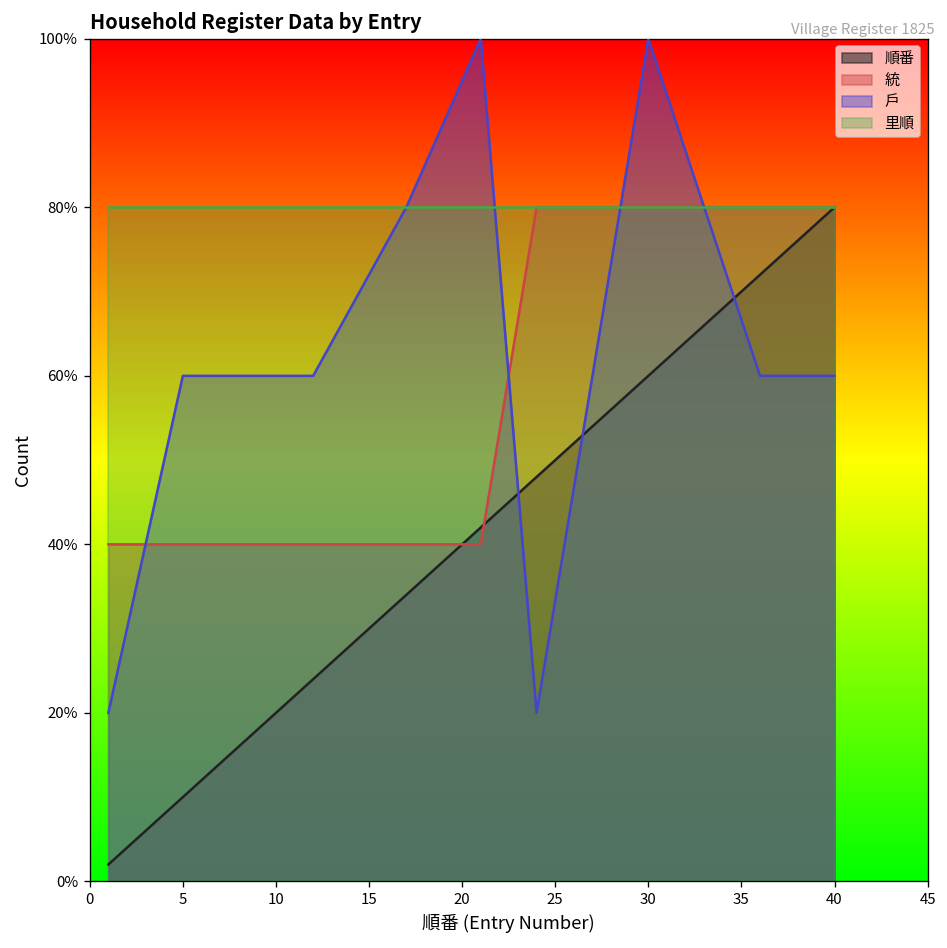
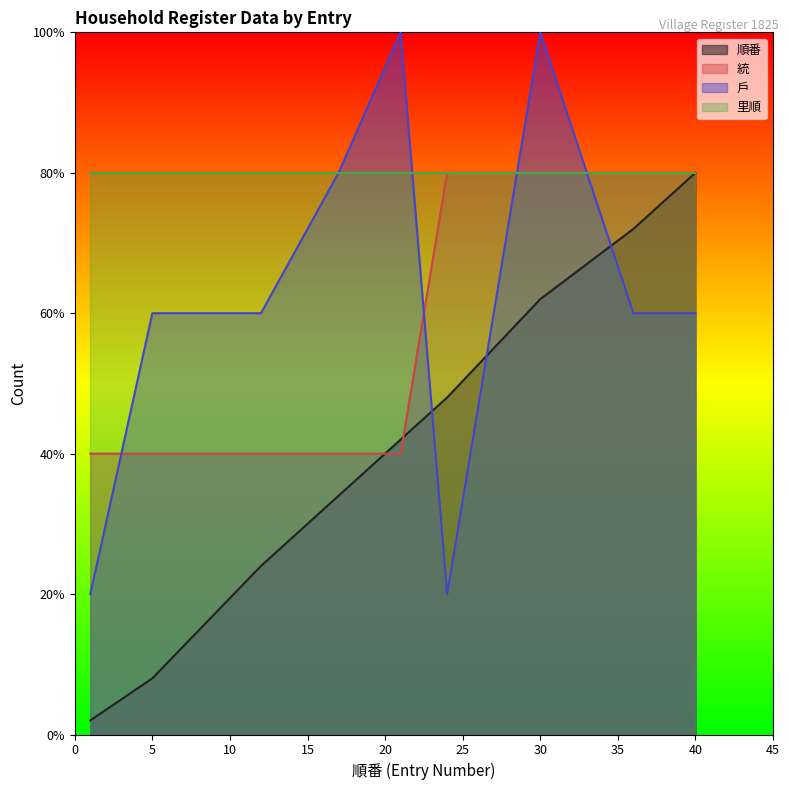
  {
    "順番": {
-     "5": "10%",
-     "30": "60%"
+     "5": "8%",
+     "30": "62%"
    },
    "統": {
      "5": "40%"
    },
    "戶": {
      "5": "60%",
      "30": "100%",
      "40": "60%"
    },
    "里順": {
      "5": "80%"
    }
  }
